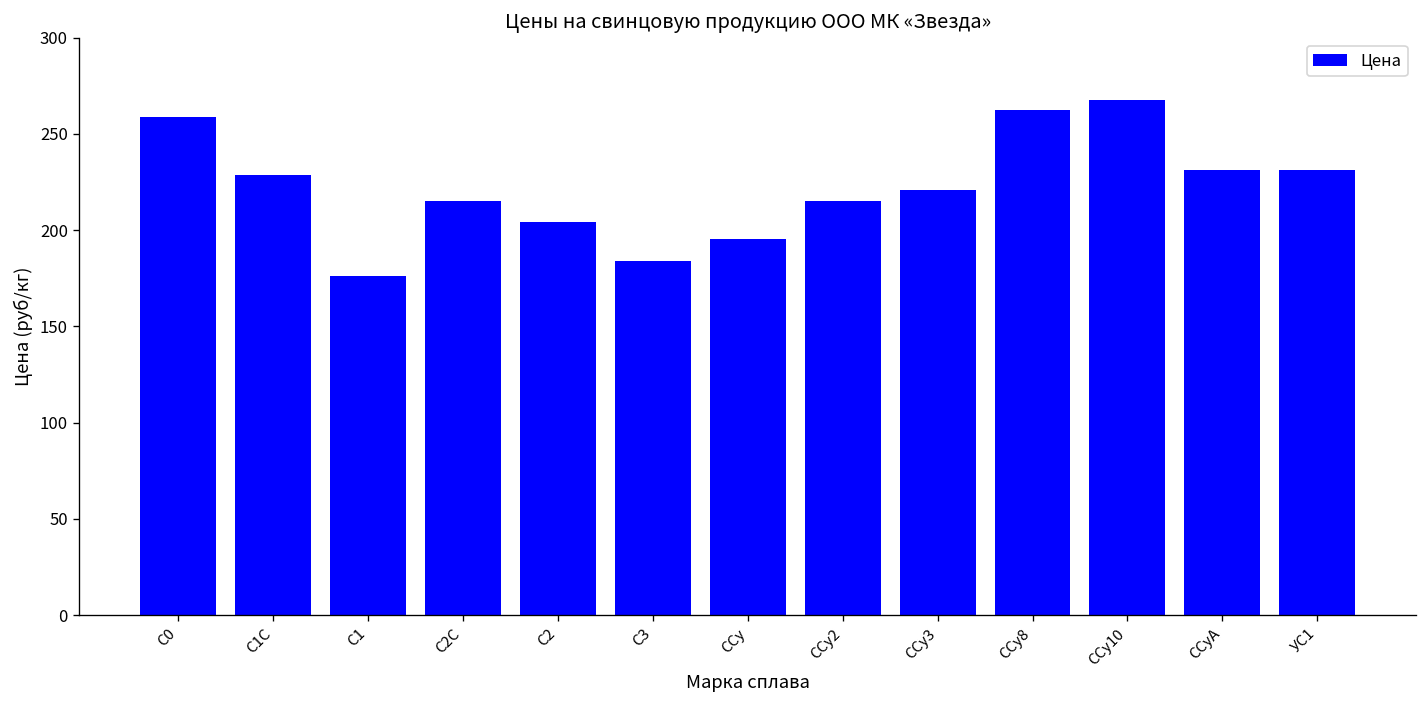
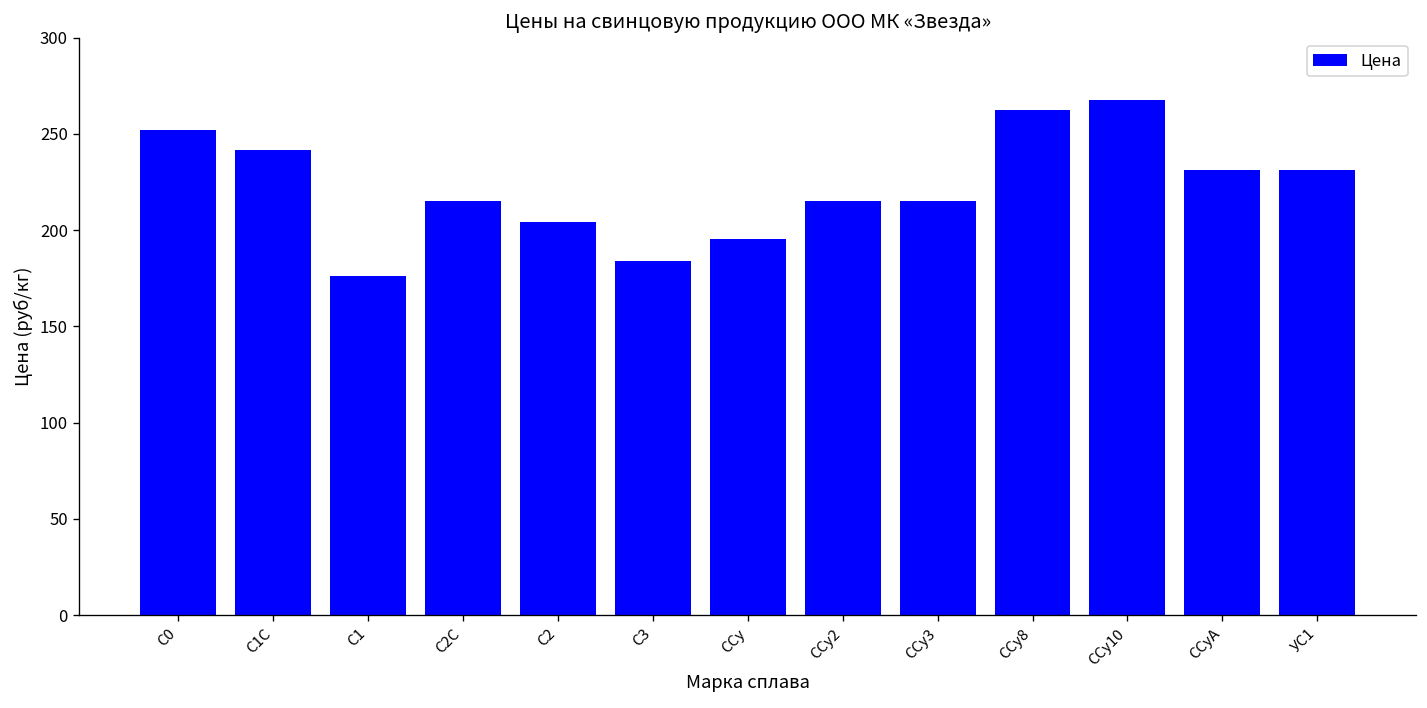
  {
-   "С0": 259,
-   "С1С": 229,
+   "С0": 252,
+   "С1С": 242,
    "С1": 176,
    "С2С": 215,
    "С2": 204,
    "С3": 184,
    "ССу": 195,
    "ССу2": 215,
-   "ССу3": 221,
+   "ССу3": 215,
    "ССу8": 263,
    "ССу10": 268,
    "ССуА": 231,
    "УС1": 231
  }
